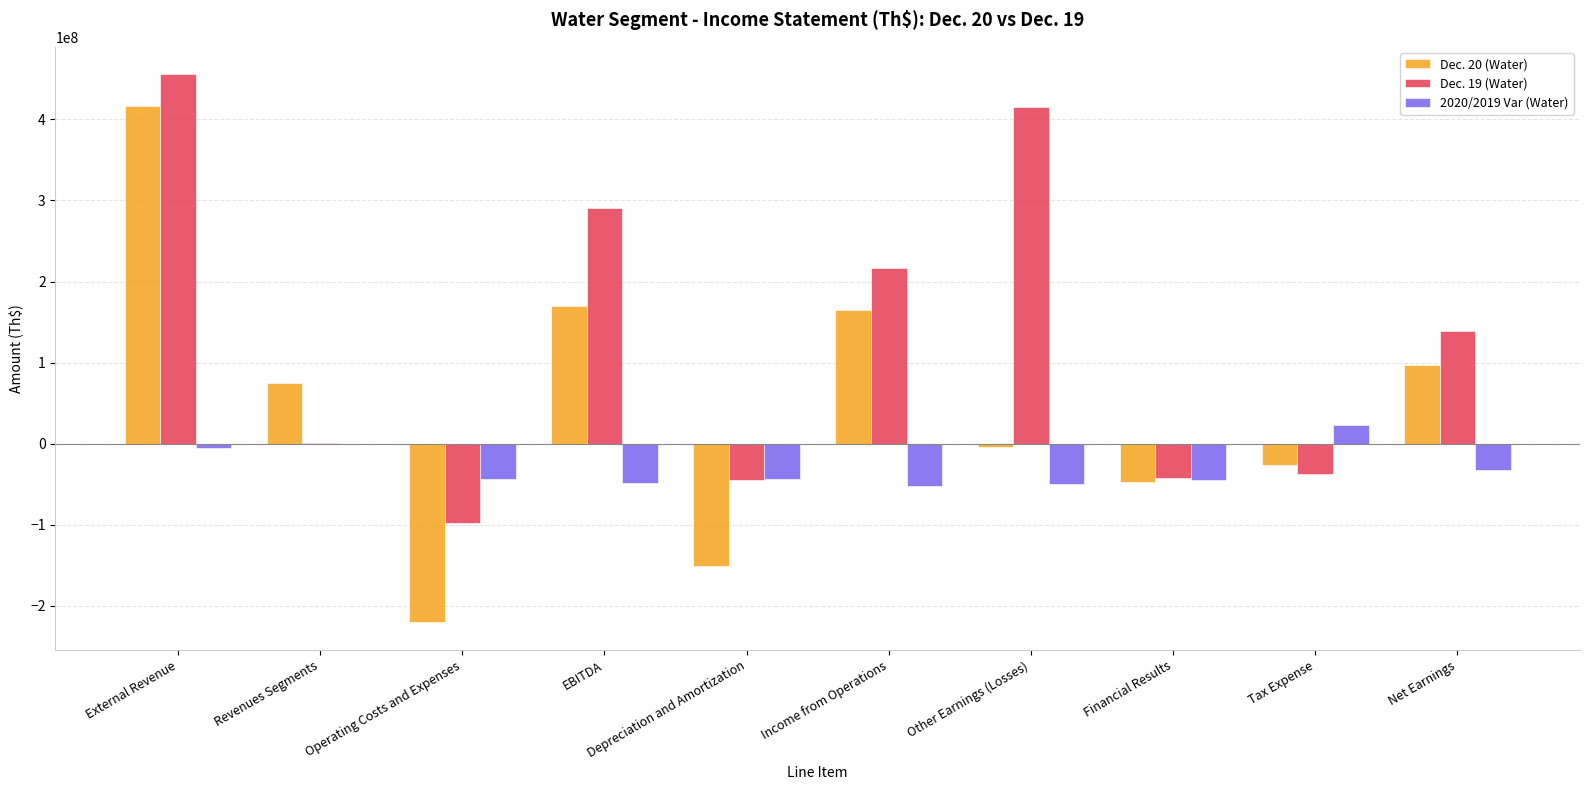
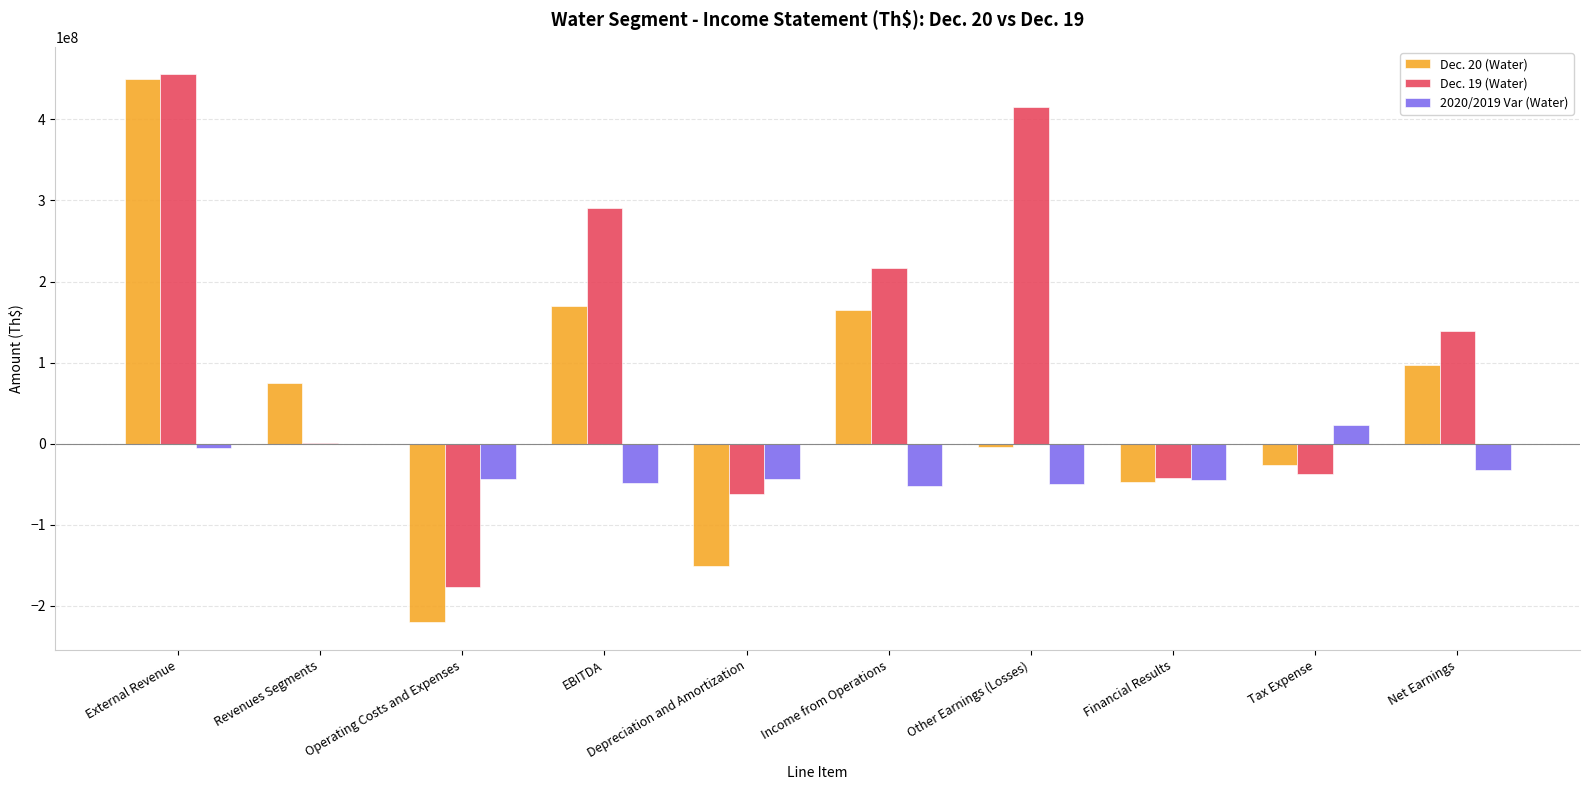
  {
    "Dec. 20 (Water)": {
-     "External Revenue": 420000000,
+     "External Revenue": 450000000,
      "Revenues Segments": 70000000,
      "Operating Costs and Expenses": -220000000,
      "EBITDA": 170000000,
      "Depreciation and Amortization": -150000000,
      "Income from Operations": 170000000,
      "Other Earnings (Losses)": 0,
      "Financial Results": -50000000,
      "Tax Expense": -30000000,
      "Net Earnings": 100000000
    },
    "Dec. 19 (Water)": {
      "External Revenue": 460000000,
-     "Operating Costs and Expenses": -100000000,
+     "Operating Costs and Expenses": -180000000,
      "EBITDA": 290000000,
-     "Depreciation and Amortization": -40000000,
+     "Depreciation and Amortization": -60000000,
      "Income from Operations": 220000000,
      "Other Earnings (Losses)": 420000000,
      "Financial Results": -40000000,
      "Tax Expense": -40000000,
      "Net Earnings": 140000000
    },
    "2020/2019 Var (Water)": {
      "External Revenue": -10000000,
      "Operating Costs and Expenses": -40000000,
      "EBITDA": -50000000,
      "Depreciation and Amortization": -40000000,
      "Income from Operations": -50000000,
      "Other Earnings (Losses)": -50000000,
      "Financial Results": -40000000,
      "Tax Expense": 20000000,
      "Net Earnings": -30000000
    }
  }
